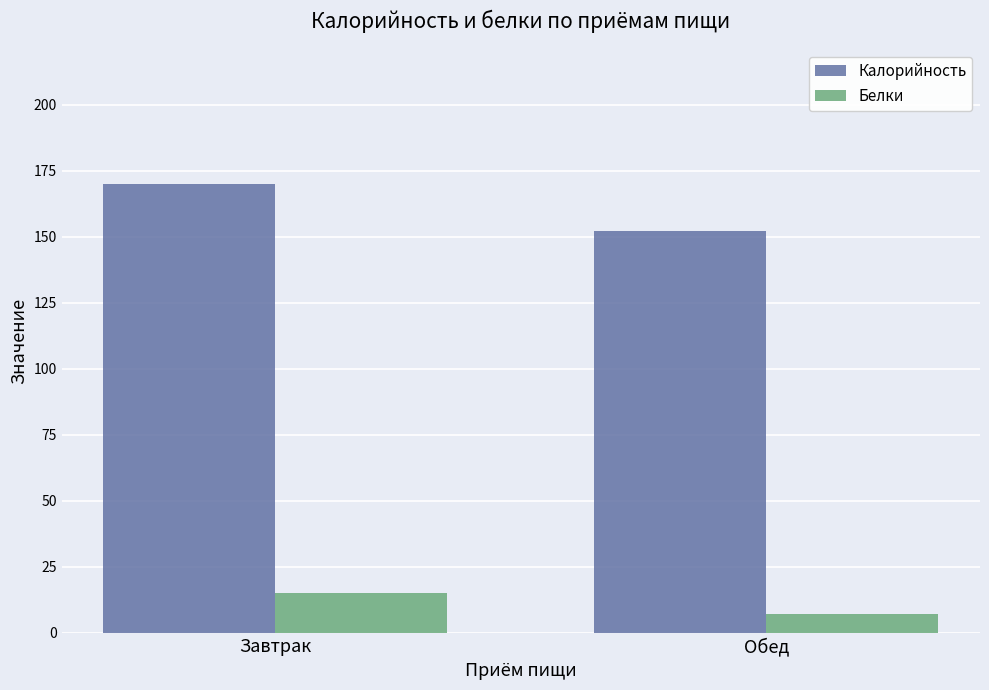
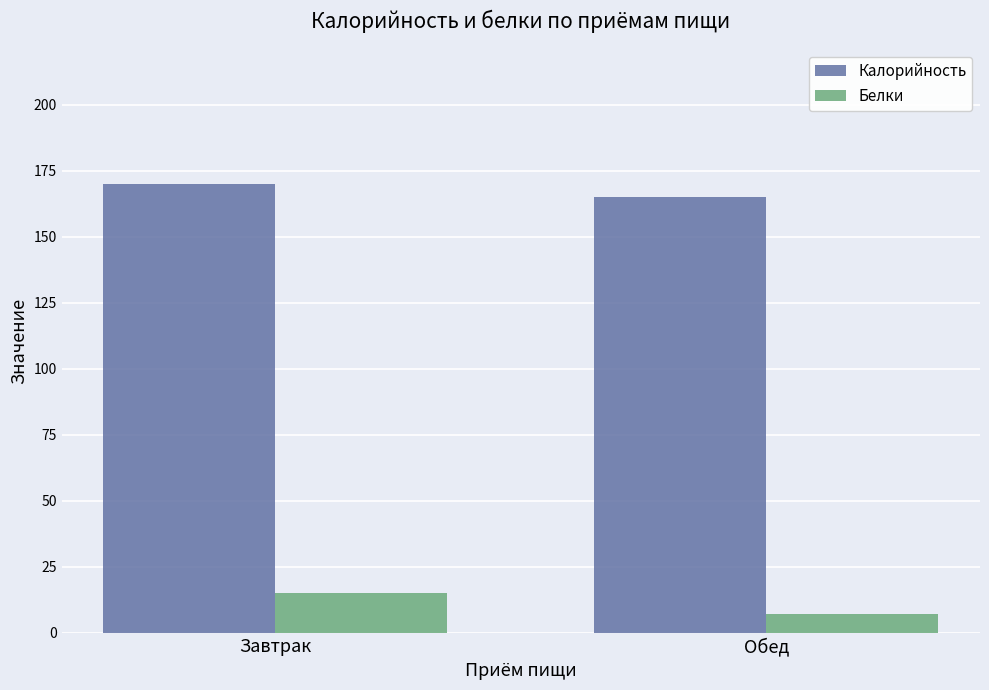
  {
    "Калорийность": {
      "Завтрак": 170,
-     "Обед": 152
+     "Обед": 165
    },
    "Белки": {
      "Завтрак": 15,
      "Обед": 7
    }
  }
